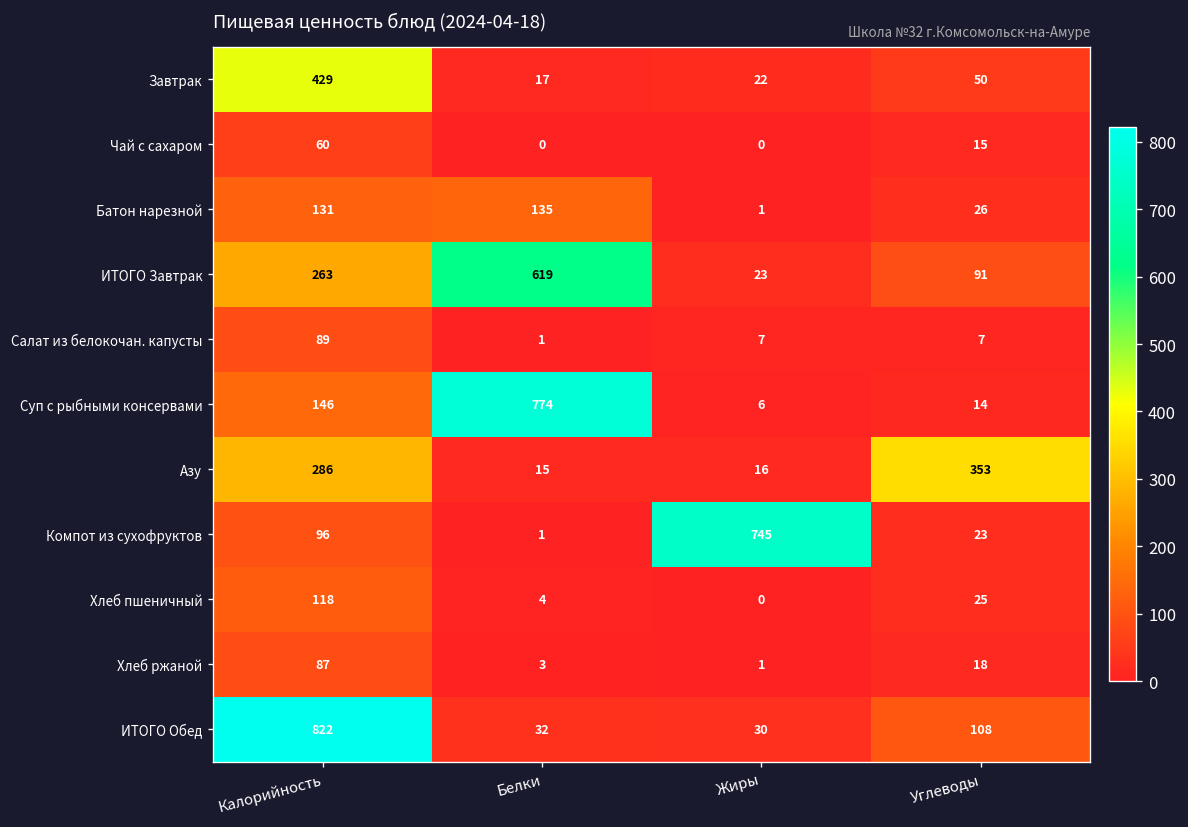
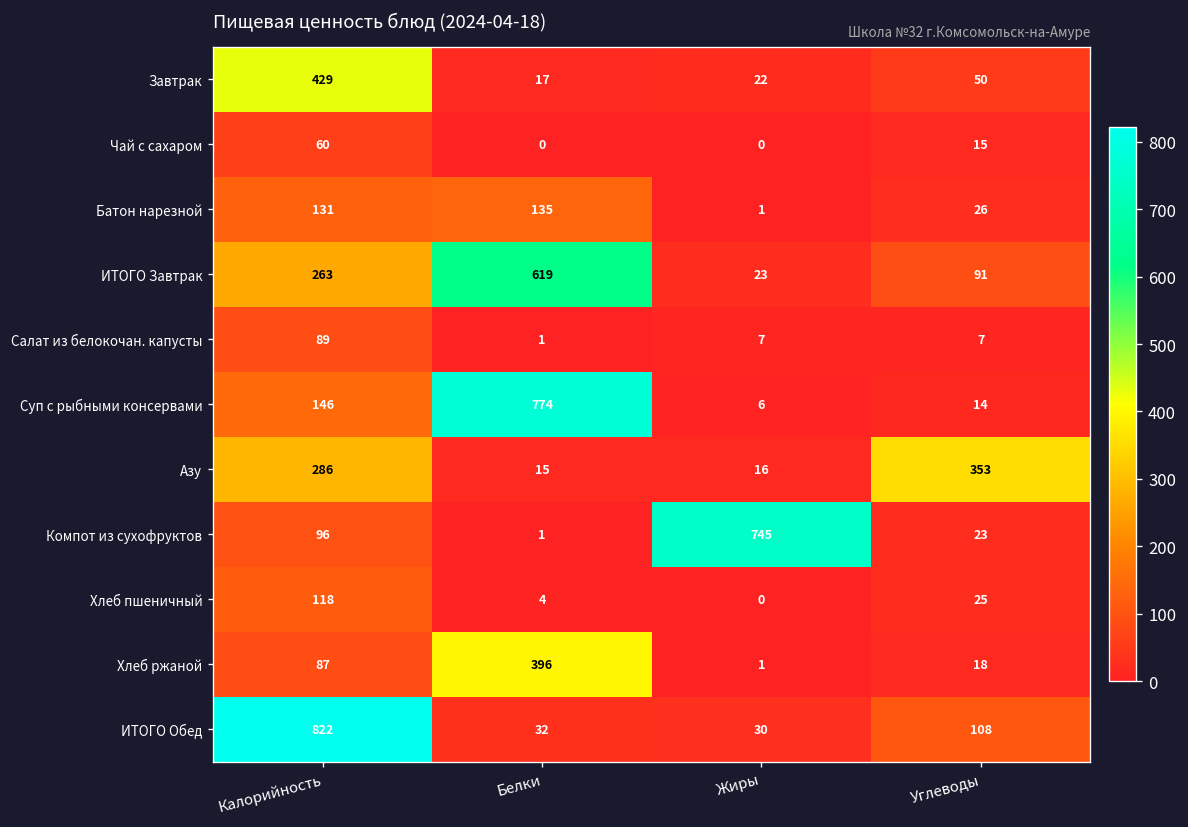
  {
    "Завтрак": {
      "Калорийность": 429,
      "Белки": 17,
      "Жиры": 22,
      "Углеводы": 50
    },
    "Чай с сахаром": {
      "Калорийность": 60,
      "Белки": 0,
      "Жиры": 0,
      "Углеводы": 15
    },
    "Батон нарезной": {
      "Калорийность": 131,
      "Белки": 135,
      "Жиры": 1,
      "Углеводы": 26
    },
    "ИТОГО Завтрак": {
      "Калорийность": 263,
      "Белки": 619,
      "Жиры": 23,
      "Углеводы": 91
    },
    "Салат из белокочан. капусты": {
      "Калорийность": 89,
      "Белки": 1,
      "Жиры": 7,
      "Углеводы": 7
    },
    "Суп с рыбными консервами": {
      "Калорийность": 146,
      "Белки": 774,
      "Жиры": 6,
      "Углеводы": 14
    },
    "Азу": {
      "Калорийность": 286,
      "Белки": 15,
      "Жиры": 16,
      "Углеводы": 353
    },
    "Компот из сухофруктов": {
      "Калорийность": 96,
      "Белки": 1,
      "Жиры": 745,
      "Углеводы": 23
    },
    "Хлеб пшеничный": {
      "Калорийность": 118,
      "Белки": 4,
      "Жиры": 0,
      "Углеводы": 25
    },
    "Хлеб ржаной": {
      "Калорийность": 87,
-     "Белки": 3,
+     "Белки": 396,
      "Жиры": 1,
      "Углеводы": 18
    },
    "ИТОГО Обед": {
      "Калорийность": 822,
      "Белки": 32,
      "Жиры": 30,
      "Углеводы": 108
    }
  }
